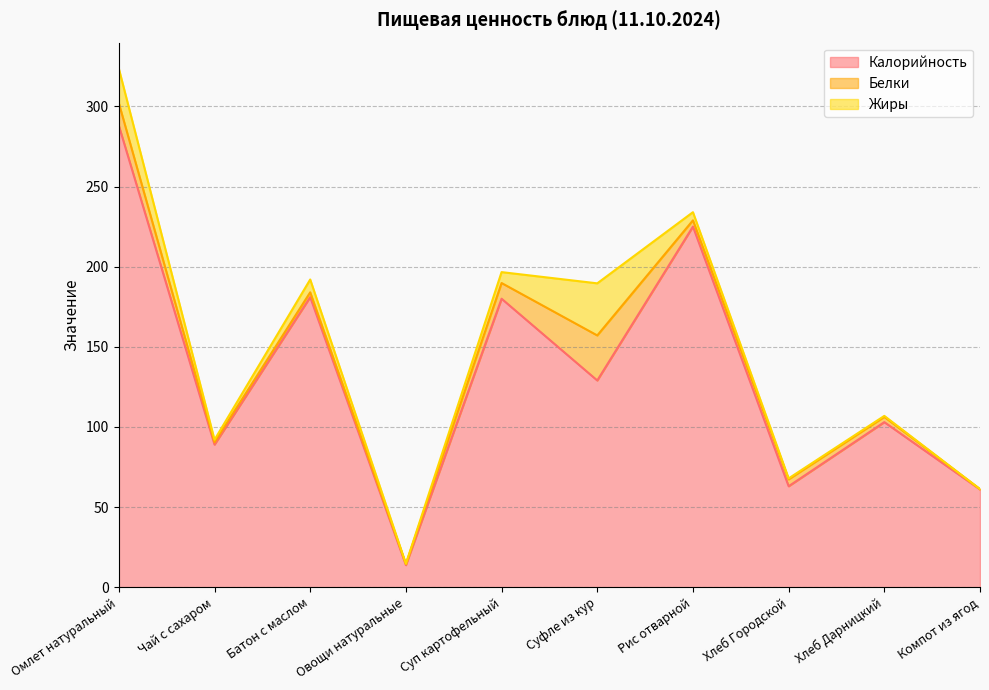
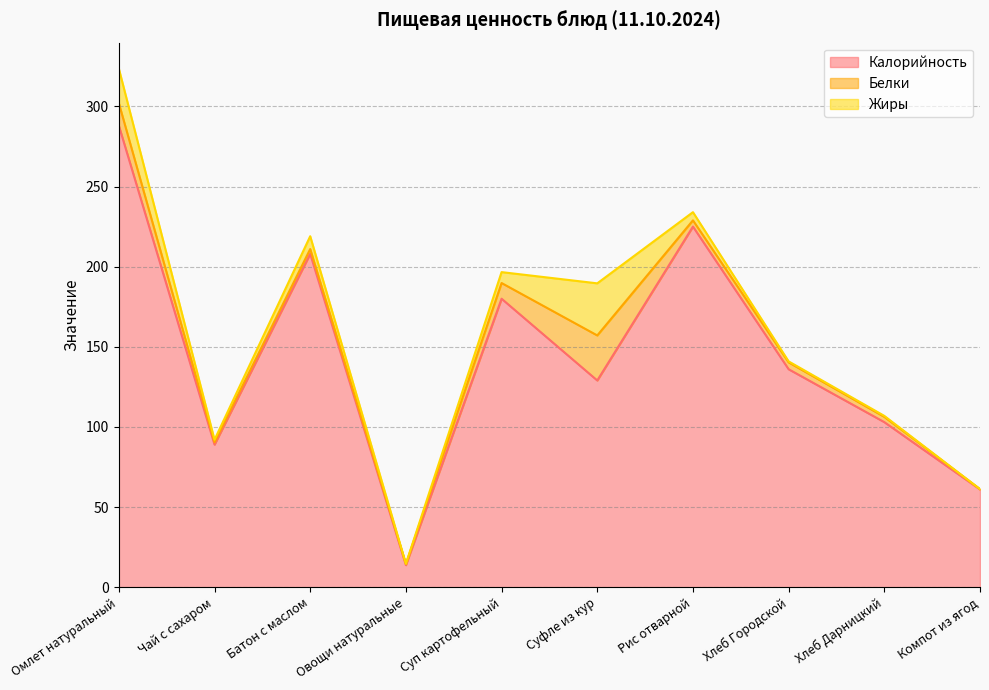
  {
    "Калорийность": {
      "Омлет натуральный": 288,
-     "Батон с маслом": 181,
+     "Батон с маслом": 208,
      "Суп картофельный": 180,
      "Суфле из кур": 129,
      "Рис отварной": 225,
-     "Хлеб Городской": 63,
+     "Хлеб Городской": 136,
      "Хлеб Дарницкий": 103
    }
  }
